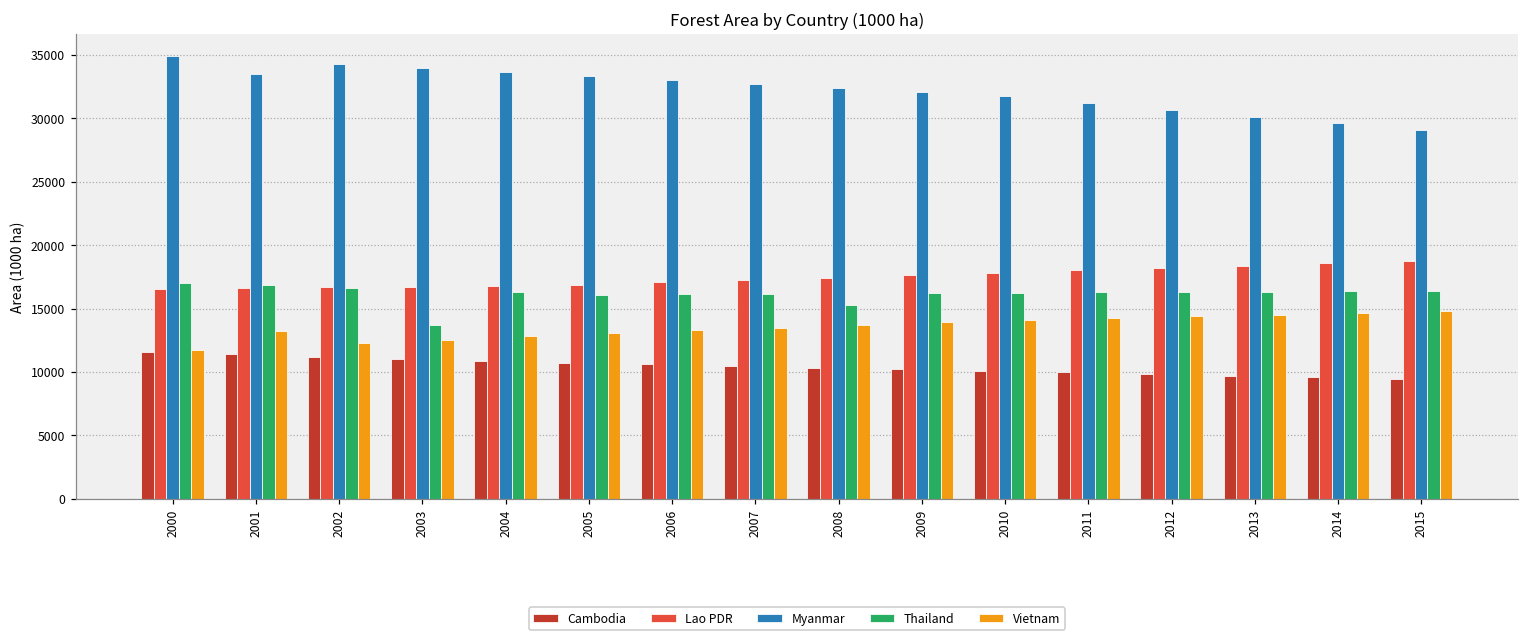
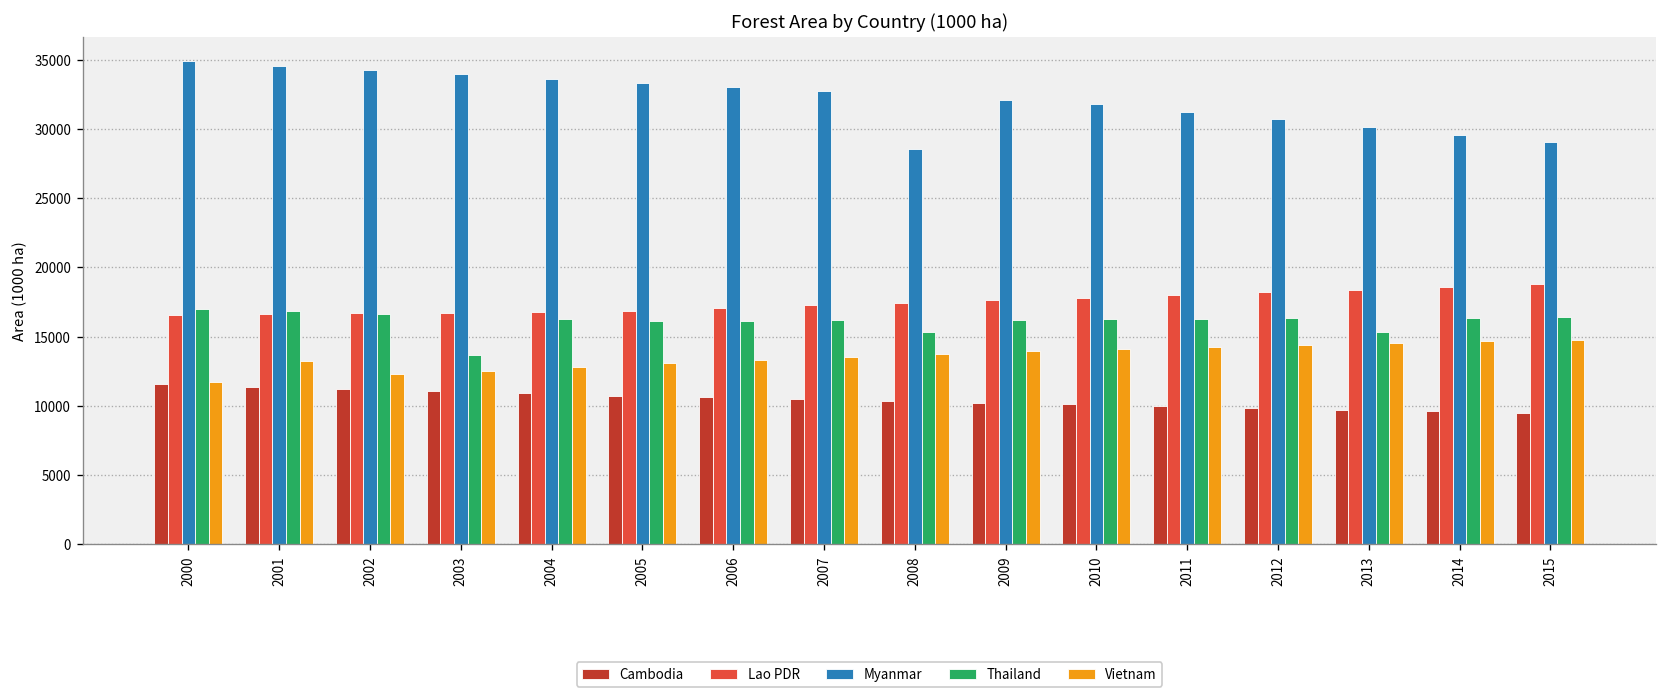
  {
    "Myanmar": {
      "2000": 34900,
-     "2001": 33400,
+     "2001": 34600,
      "2002": 34200,
      "2003": 33900,
      "2004": 33600,
      "2005": 33300,
      "2006": 33000,
      "2007": 32700,
-     "2008": 32400,
+     "2008": 28500,
      "2009": 32100,
      "2010": 31800,
      "2011": 31200,
      "2012": 30700,
      "2013": 30100,
      "2014": 29600,
      "2015": 29000
    },
    "Thailand": {
      "2000": 17000,
      "2001": 16800,
      "2002": 16600,
      "2003": 13700,
      "2004": 16300,
      "2005": 16100,
      "2006": 16100,
      "2007": 16200,
      "2008": 15300,
      "2009": 16200,
      "2010": 16200,
      "2011": 16300,
      "2012": 16300,
-     "2013": 16300,
+     "2013": 15300,
      "2014": 16400,
      "2015": 16400
    },
    "Vietnam": {
      "2000": 11700,
      "2001": 13200,
      "2002": 12300,
      "2003": 12500,
      "2004": 12800,
      "2005": 13100,
      "2006": 13300,
      "2007": 13500,
      "2008": 13700,
      "2009": 13900,
      "2010": 14100,
      "2011": 14300,
      "2012": 14400,
      "2013": 14500,
      "2014": 14600,
      "2015": 14800
    }
  }
